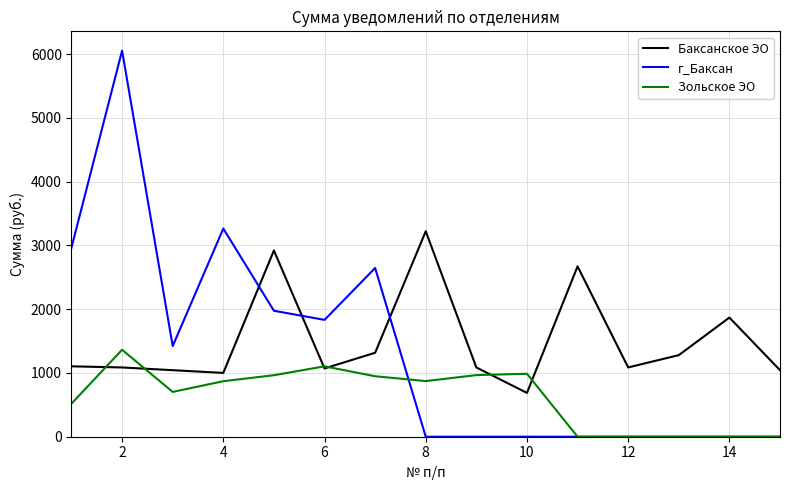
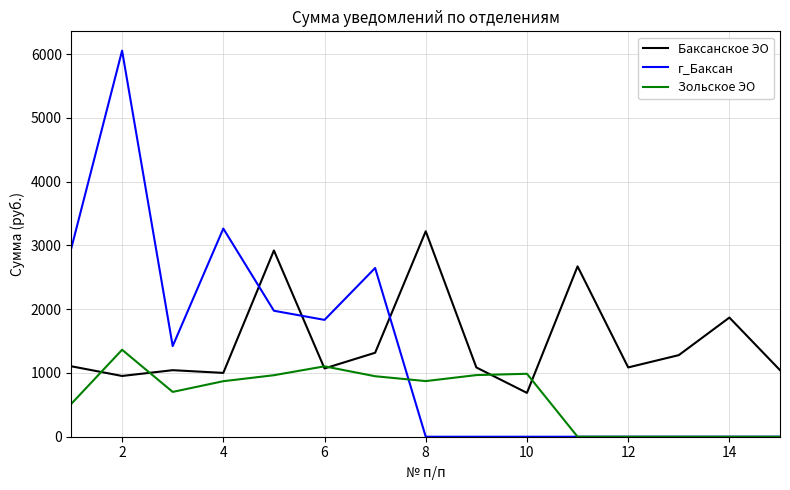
  {
    "Баксанское ЭО": {
-     "2": 1100,
+     "2": 1000,
      "4": 1000,
      "8": 3200,
      "10": 700,
      "12": 1100,
      "14": 1900
    },
    "г_Баксан": {
      "2": 6100,
      "4": 3300,
      "6": 1800,
      "8": 0,
      "10": 0
    },
    "Зольское ЭО": {
      "2": 1400,
      "4": 900,
      "8": 900,
      "10": 1000
    }
  }
